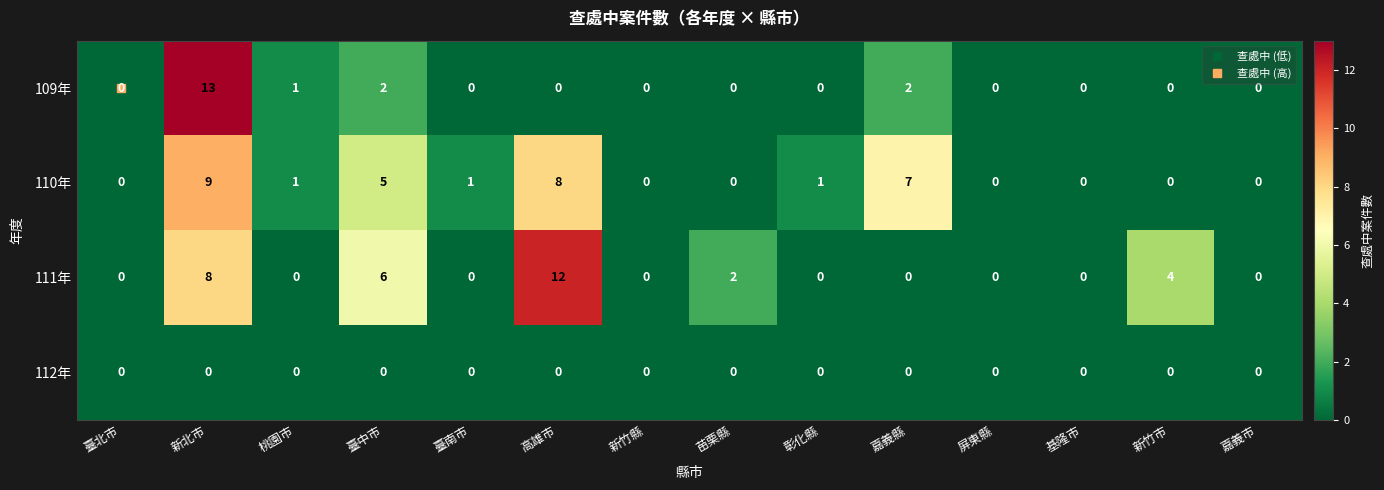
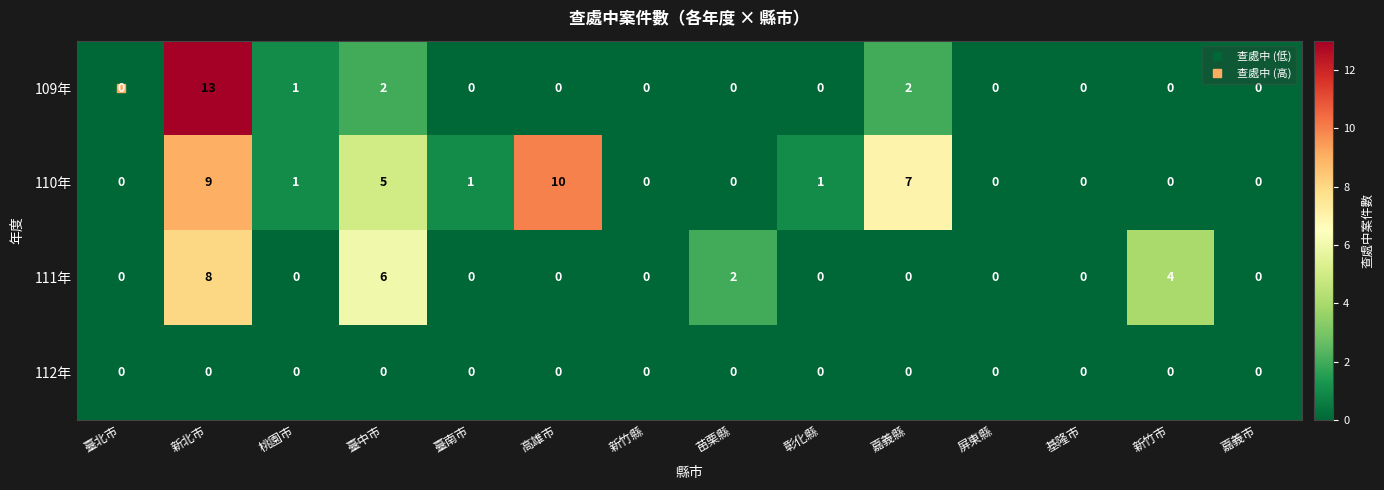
  {
    "109年": {
      "新北市": 13,
      "桃園市": 1,
      "臺中市": 2,
      "臺南市": 0,
      "高雄市": 0,
      "新竹縣": 0,
      "苗栗縣": 0,
      "彰化縣": 0,
      "嘉義縣": 2,
      "屏東縣": 0,
      "基隆市": 0,
      "新竹市": 0
    },
    "110年": {
      "臺北市": 0,
      "新北市": 9,
      "桃園市": 1,
      "臺中市": 5,
      "臺南市": 1,
-     "高雄市": 8,
+     "高雄市": 10,
      "新竹縣": 0,
      "苗栗縣": 0,
      "彰化縣": 1,
      "嘉義縣": 7,
      "屏東縣": 0,
      "基隆市": 0,
      "新竹市": 0,
      "嘉義市": 0
    },
    "111年": {
      "臺北市": 0,
      "新北市": 8,
      "桃園市": 0,
      "臺中市": 6,
      "臺南市": 0,
-     "高雄市": 12,
+     "高雄市": 0,
      "新竹縣": 0,
      "苗栗縣": 2,
      "彰化縣": 0,
      "嘉義縣": 0,
      "屏東縣": 0,
      "基隆市": 0,
      "新竹市": 4,
      "嘉義市": 0
    },
    "112年": {
      "臺北市": 0,
      "新北市": 0,
      "桃園市": 0,
      "臺中市": 0,
      "臺南市": 0,
      "高雄市": 0,
      "新竹縣": 0,
      "苗栗縣": 0,
      "彰化縣": 0,
      "嘉義縣": 0,
      "屏東縣": 0,
      "基隆市": 0,
      "新竹市": 0,
      "嘉義市": 0
    }
  }
